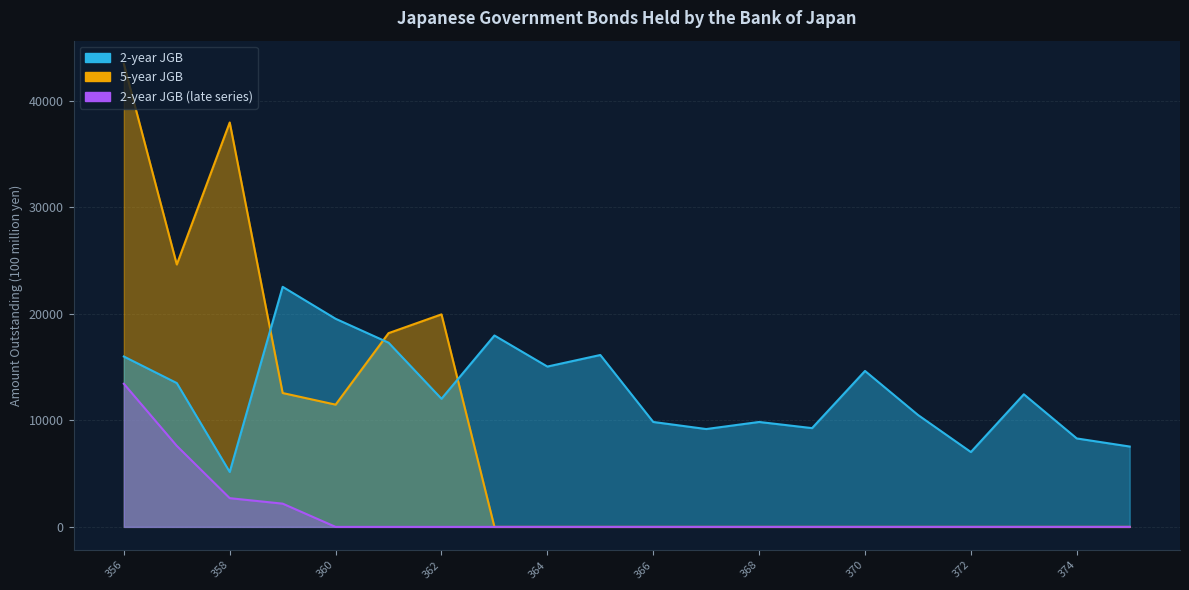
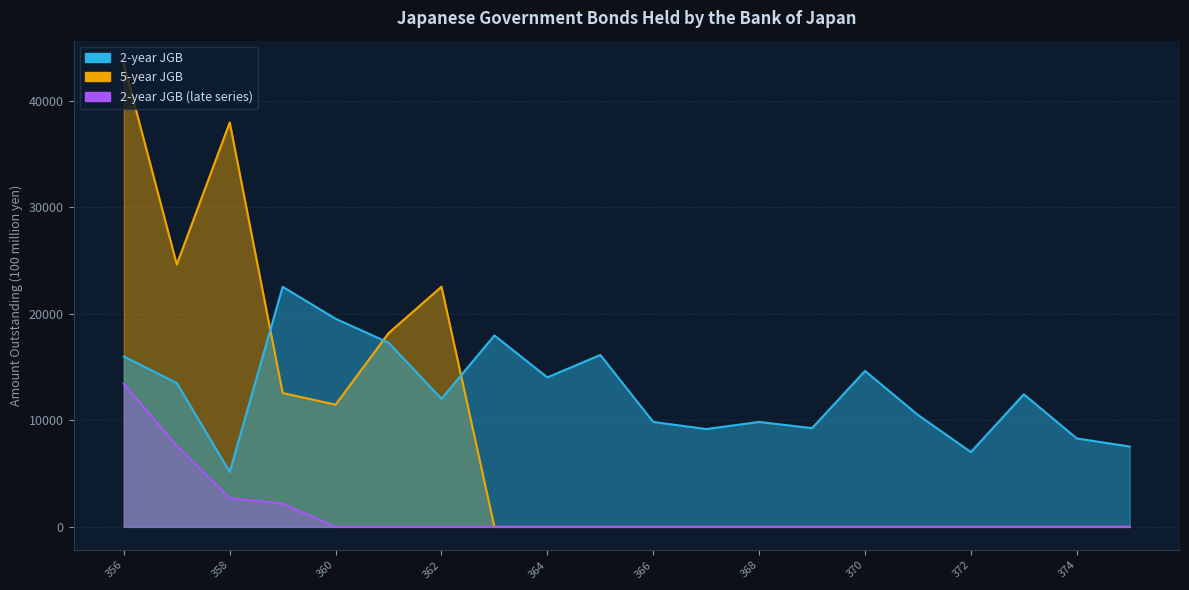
  {
    "5-year JGB": {
      "358": 38000,
      "360": 11500,
-     "362": 20000
+     "362": 22600
    },
    "2-year JGB": {
      "356": 16000,
      "358": 5200,
      "360": 19500,
      "362": 12000,
-     "364": 15100,
+     "364": 14000,
      "366": 9900,
      "368": 9900,
      "370": 14600,
      "372": 7000,
      "374": 8300
    },
    "2-year JGB (late series)": {
      "356": 13400,
      "358": 2700,
      "360": 0,
      "362": 0
    }
  }
